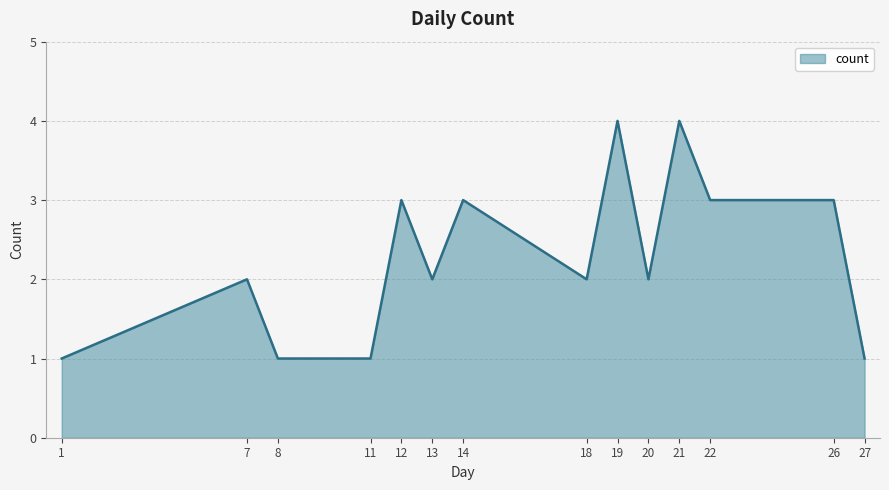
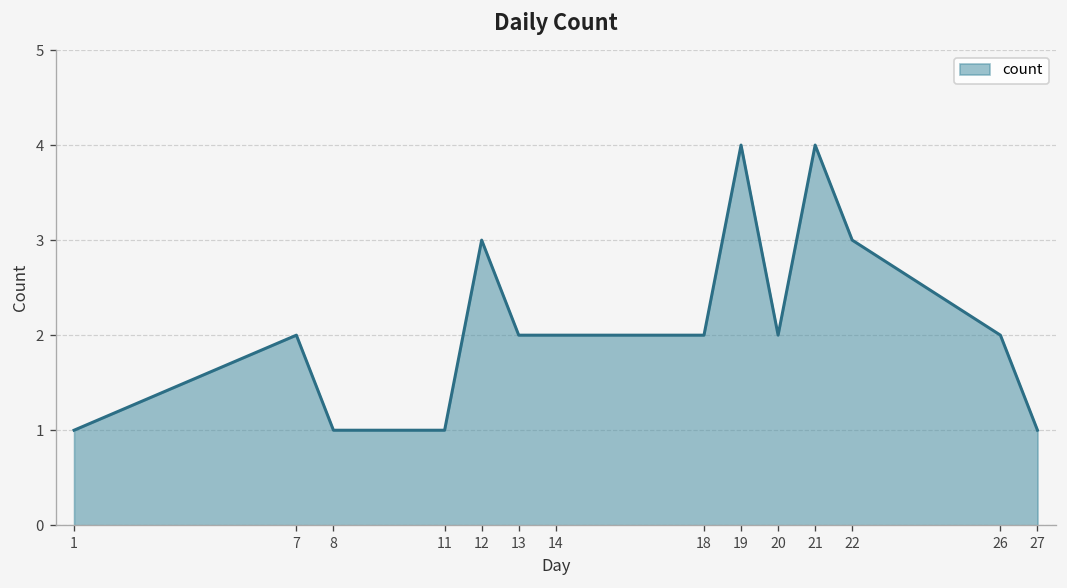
  {
    "1": 1,
    "7": 2,
    "8": 1,
    "11": 1,
    "12": 3,
    "13": 2,
-   "14": 3,
+   "14": 2,
    "18": 2,
    "19": 4,
    "20": 2,
    "21": 4,
    "22": 3,
-   "26": 3,
+   "26": 2,
    "27": 1
  }
